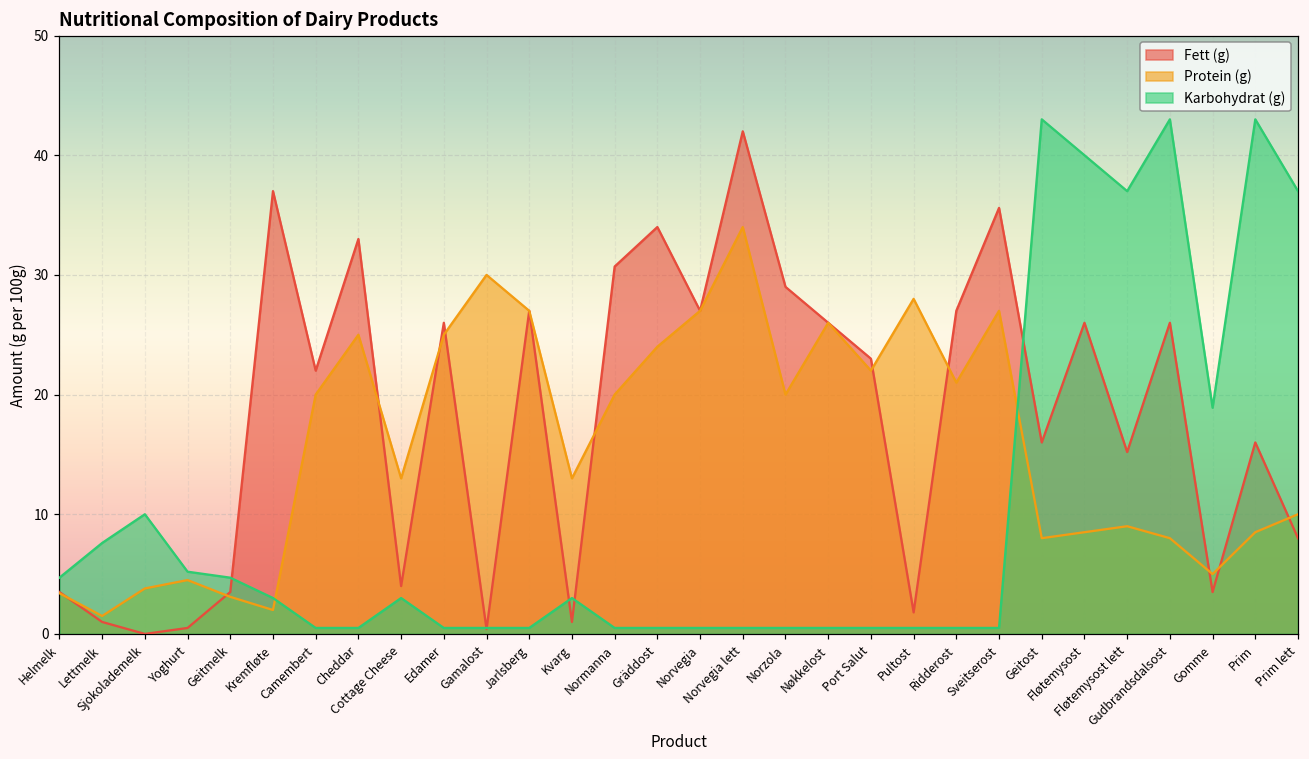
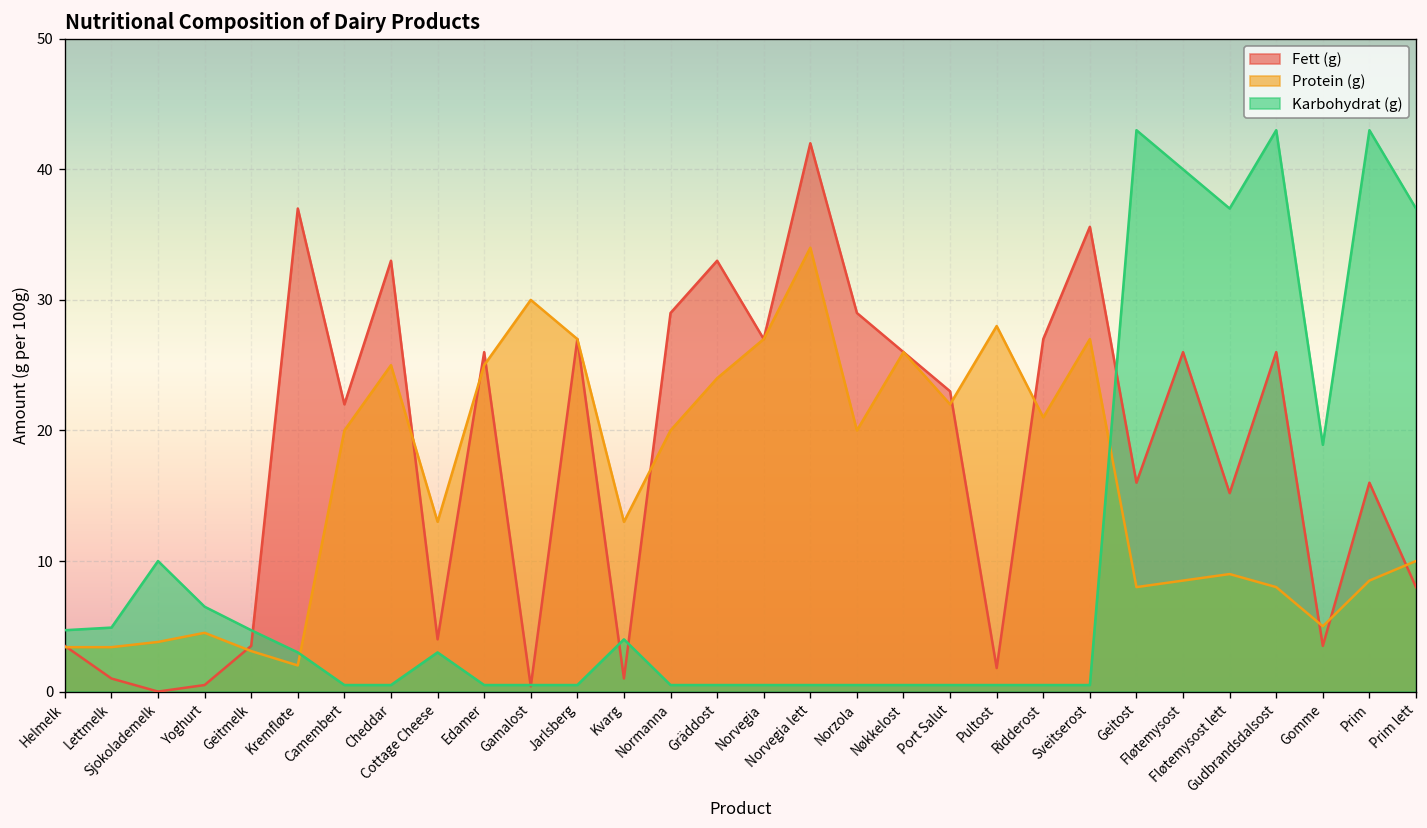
  {
    "Fett (g)": {
      "Lettmelk": 1.0,
      "Sjokolademelk": 0.0,
      "Yoghurt": 0.5,
      "Geitmelk": 3.5,
      "Kremfløte": 37.0,
      "Camembert": 22.0,
      "Cheddar": 33.0,
      "Cottage Cheese": 4.0,
      "Edamer": 26.0,
      "Kvarg": 1.0,
-     "Normanna": 30.7,
-     "Gräddost": 34,
+     "Normanna": 29.0,
+     "Gräddost": 33,
      "Norvegia lett": 42.0,
      "Norzola": 29.0,
      "Port Salut": 23.0,
      "Pultost": 1.8,
      "Ridderost": 27.0,
      "Sveitserost": 35.6,
      "Geitost": 16.0,
      "Fløtemysost": 26.0,
      "Fløtemysost lett": 15.2,
      "Gudbrandsdalsost": 26.0,
      "Gomme": 3.5,
      "Prim": 16.0,
      "Prim lett": 8.0
    },
    "Protein (g)": {
-     "Lettmelk": 1.5,
+     "Lettmelk": 3.4,
      "Sjokolademelk": 3.8,
      "Yoghurt": 4.5,
      "Geitmelk": 3.1,
      "Kremfløte": 2.0,
      "Camembert": 20.0,
      "Cheddar": 25.0,
      "Cottage Cheese": 13.0,
      "Edamer": 25.0,
      "Gamalost": 30.0,
      "Kvarg": 13.0,
      "Normanna": 20.0,
      "Gräddost": 24.0,
      "Norvegia lett": 34.0,
      "Norzola": 20.0,
      "Port Salut": 22.0,
      "Pultost": 28.0,
      "Ridderost": 21.0,
      "Sveitserost": 27.0,
      "Geitost": 8.0,
      "Fløtemysost": 8.5,
      "Fløtemysost lett": 9.0,
      "Gudbrandsdalsost": 8.0,
      "Gomme": 5.0,
      "Prim": 8.5,
      "Prim lett": 10.0
    },
    "Karbohydrat (g)": {
      "Helmelk": 4.7,
-     "Lettmelk": 7.6,
+     "Lettmelk": 4.9,
      "Sjokolademelk": 10.0,
-     "Yoghurt": 5.2,
+     "Yoghurt": 6.5,
      "Geitmelk": 4.7,
      "Kremfløte": 3.0,
      "Camembert": 0.5,
      "Cheddar": 0.5,
      "Cottage Cheese": 3.0,
      "Edamer": 0.5,
      "Jarlsberg": 0.5,
-     "Kvarg": 3,
+     "Kvarg": 4,
      "Normanna": 0.5,
      "Gräddost": 0.5,
      "Norvegia": 0.5,
      "Norvegia lett": 0.5,
      "Norzola": 0.5,
      "Nøkkelost": 0.5,
      "Port Salut": 0.5,
      "Pultost": 0.5,
      "Ridderost": 0.5,
      "Sveitserost": 0.5,
      "Geitost": 43.0,
      "Fløtemysost": 40.0,
      "Fløtemysost lett": 37.0,
      "Gudbrandsdalsost": 43.0,
      "Gomme": 18.9,
      "Prim": 43.0,
      "Prim lett": 37.0
    }
  }
